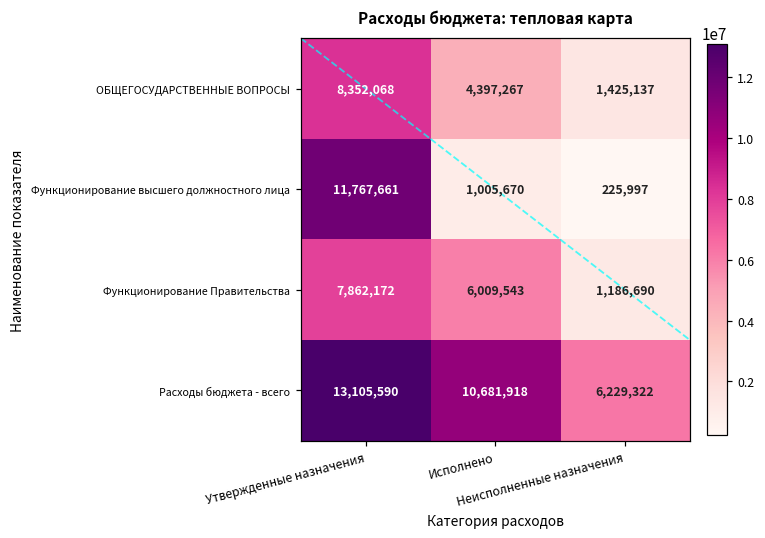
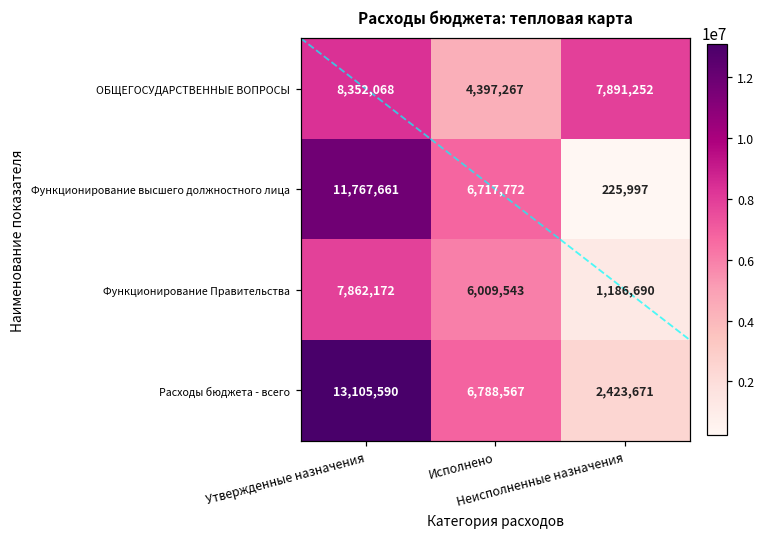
  {
    "ОБЩЕГОСУДАРСТВЕННЫЕ ВОПРОСЫ": {
      "Утвержденные назначения": "8,352,068",
      "Исполнено": "4,397,267",
-     "Неисполненные назначения": "1,425,137"
+     "Неисполненные назначения": "7,891,252"
    },
    "Функционирование высшего должностного лица": {
      "Утвержденные назначения": "11,767,661",
-     "Исполнено": "1,005,670",
+     "Исполнено": "6,717,772",
      "Неисполненные назначения": "225,997"
    },
    "Функционирование Правительства": {
      "Утвержденные назначения": "7,862,172",
      "Исполнено": "6,009,543",
      "Неисполненные назначения": "1,186,690"
    },
    "Расходы бюджета - всего": {
      "Утвержденные назначения": "13,105,590",
-     "Исполнено": "10,681,918",
-     "Неисполненные назначения": "6,229,322"
+     "Исполнено": "6,788,567",
+     "Неисполненные назначения": "2,423,671"
    }
  }
